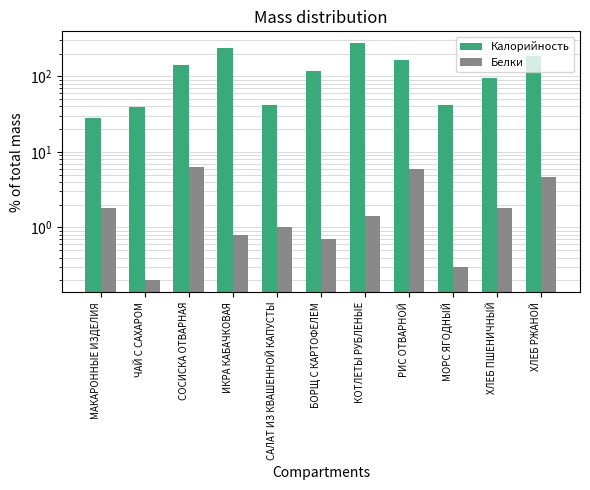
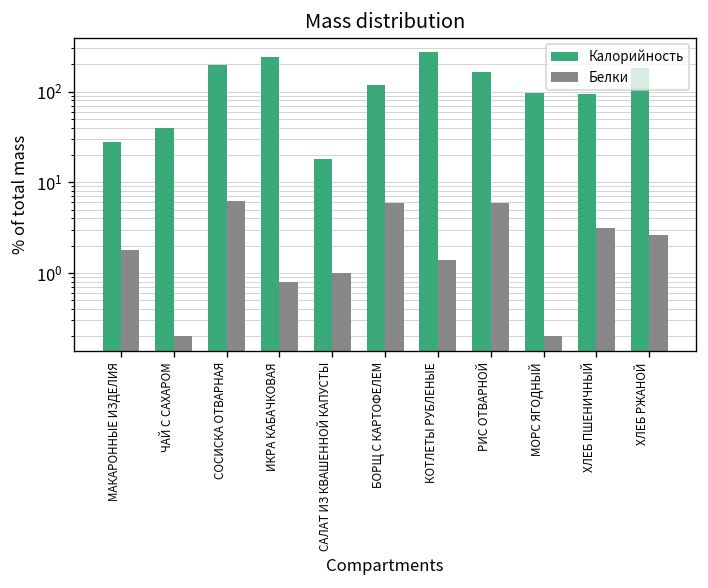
  {
    "Калорийность": {
      "МАКАРОННЫЕ ИЗДЕЛИЯ": 28,
      "ЧАЙ С САХАРОМ": 40,
-     "СОСИСКА ОТВАРНАЯ": 140,
+     "СОСИСКА ОТВАРНАЯ": 200,
      "ИКРА КАБАЧКОВАЯ": 240,
-     "САЛАТ ИЗ КВАШЕННОЙ КАПУСТЫ": 40,
+     "САЛАТ ИЗ КВАШЕННОЙ КАПУСТЫ": 18,
      "БОРЩ С КАРТОФЕЛЕМ": 120,
      "КОТЛЕТЫ РУБЛЕНЫЕ": 280,
      "РИС ОТВАРНОЙ": 160,
-     "МОРС ЯГОДНЫЙ": 40,
+     "МОРС ЯГОДНЫЙ": 100,
      "ХЛЕБ ПШЕНИЧНЫЙ": 90
    },
    "Белки": {
      "МАКАРОННЫЕ ИЗДЕЛИЯ": 1.8,
      "ЧАЙ С САХАРОМ": 0.2,
      "СОСИСКА ОТВАРНАЯ": 6,
      "ИКРА КАБАЧКОВАЯ": 0.8,
      "САЛАТ ИЗ КВАШЕННОЙ КАПУСТЫ": 1.0,
-     "БОРЩ С КАРТОФЕЛЕМ": 0.7,
+     "БОРЩ С КАРТОФЕЛЕМ": 6,
      "КОТЛЕТЫ РУБЛЕНЫЕ": 1.4,
      "РИС ОТВАРНОЙ": 6,
-     "МОРС ЯГОДНЫЙ": 0.3,
-     "ХЛЕБ ПШЕНИЧНЫЙ": 1.8,
-     "ХЛЕБ РЖАНОЙ": 5
+     "МОРС ЯГОДНЫЙ": 0.2,
+     "ХЛЕБ ПШЕНИЧНЫЙ": 3.1,
+     "ХЛЕБ РЖАНОЙ": 2.6
    }
  }
